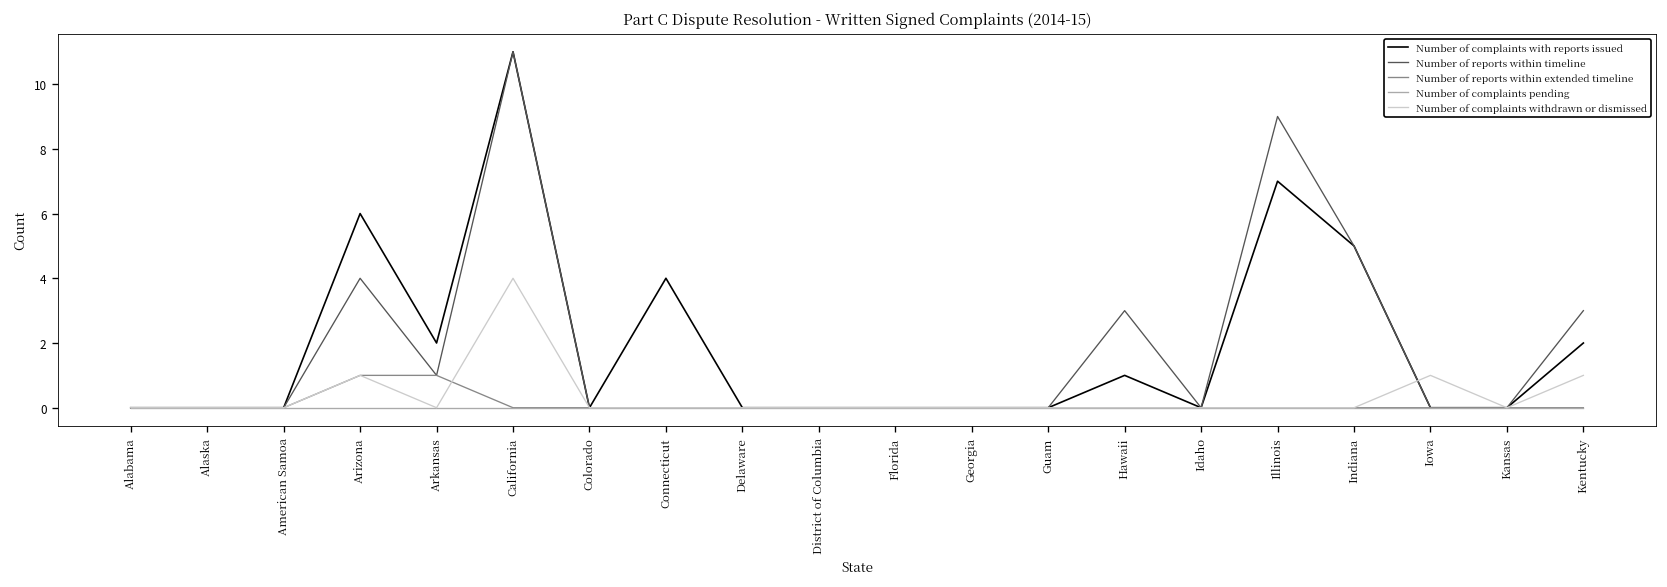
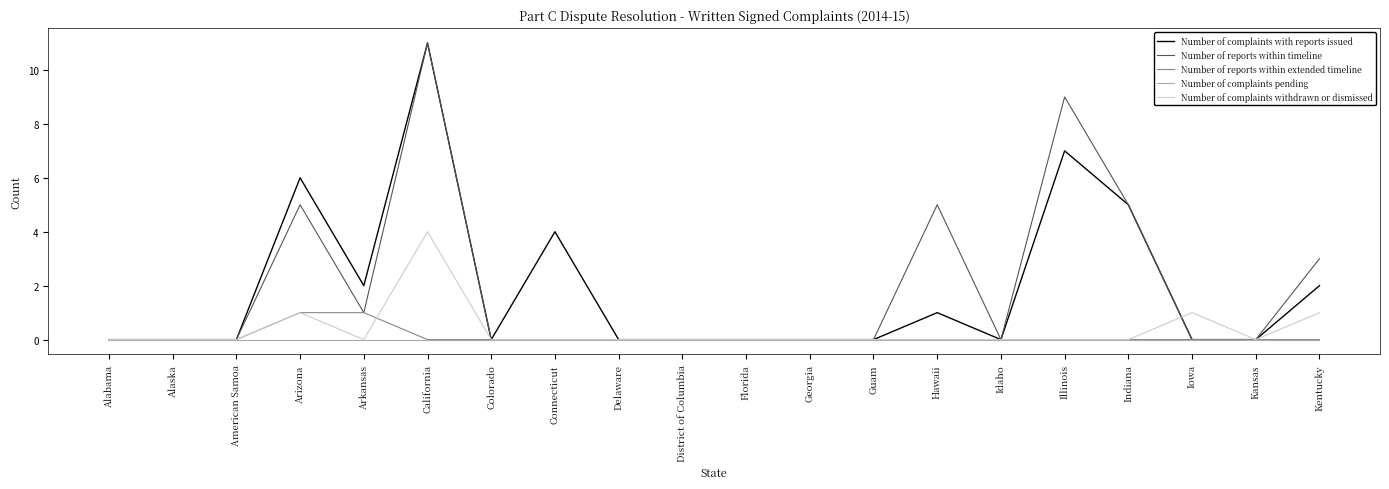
  {
    "Number of complaints with reports issued": {
      "Arizona": 6,
      "Arkansas": 2,
      "Connecticut": 4,
      "Hawaii": 1,
      "Illinois": 7,
      "Kentucky": 2
    },
    "Number of reports within timeline": {
-     "Arizona": 4,
-     "Hawaii": 3,
+     "Arizona": 5,
+     "Hawaii": 5,
      "Illinois": 9,
      "Kentucky": 3
    }
  }
